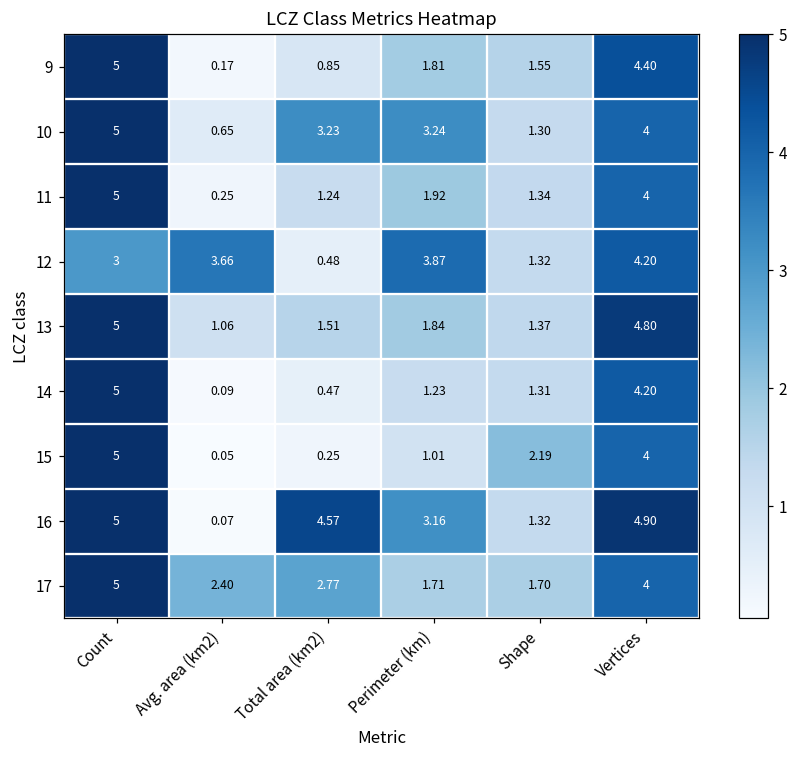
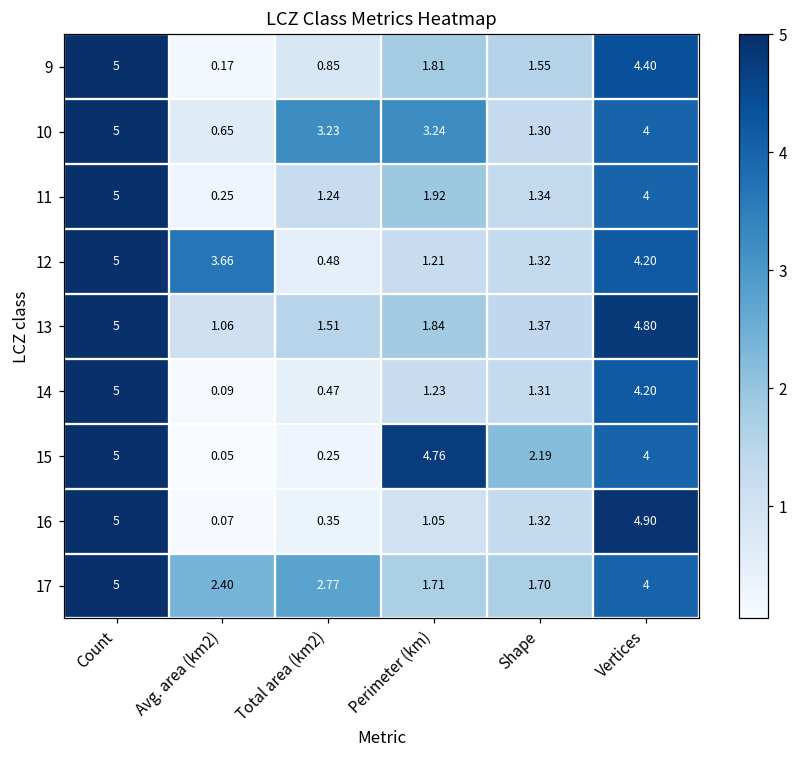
  {
    "9": {
      "Count": 5,
      "Avg. area (km2)": 0.17,
      "Total area (km2)": 0.85,
      "Perimeter (km)": 1.81,
      "Shape": 1.55,
      "Vertices": 4.40
    },
    "10": {
      "Count": 5,
      "Avg. area (km2)": 0.65,
      "Total area (km2)": 3.23,
      "Perimeter (km)": 3.24,
      "Shape": 1.30,
      "Vertices": 4
    },
    "11": {
      "Count": 5,
      "Avg. area (km2)": 0.25,
      "Total area (km2)": 1.24,
      "Perimeter (km)": 1.92,
      "Shape": 1.34,
      "Vertices": 4
    },
    "12": {
-     "Count": 3,
+     "Count": 5,
      "Avg. area (km2)": 3.66,
      "Total area (km2)": 0.48,
-     "Perimeter (km)": 3.87,
+     "Perimeter (km)": 1.21,
      "Shape": 1.32,
      "Vertices": 4.20
    },
    "13": {
      "Count": 5,
      "Avg. area (km2)": 1.06,
      "Total area (km2)": 1.51,
      "Perimeter (km)": 1.84,
      "Shape": 1.37,
      "Vertices": 4.80
    },
    "14": {
      "Count": 5,
      "Avg. area (km2)": 0.09,
      "Total area (km2)": 0.47,
      "Perimeter (km)": 1.23,
      "Shape": 1.31,
      "Vertices": 4.20
    },
    "15": {
      "Count": 5,
      "Avg. area (km2)": 0.05,
      "Total area (km2)": 0.25,
-     "Perimeter (km)": 1.01,
+     "Perimeter (km)": 4.76,
      "Shape": 2.19,
      "Vertices": 4
    },
    "16": {
      "Count": 5,
      "Avg. area (km2)": 0.07,
-     "Total area (km2)": 4.57,
-     "Perimeter (km)": 3.16,
+     "Total area (km2)": 0.35,
+     "Perimeter (km)": 1.05,
      "Shape": 1.32,
      "Vertices": 4.90
    },
    "17": {
      "Count": 5,
      "Avg. area (km2)": 2.40,
      "Total area (km2)": 2.77,
      "Perimeter (km)": 1.71,
      "Shape": 1.70,
      "Vertices": 4
    }
  }
